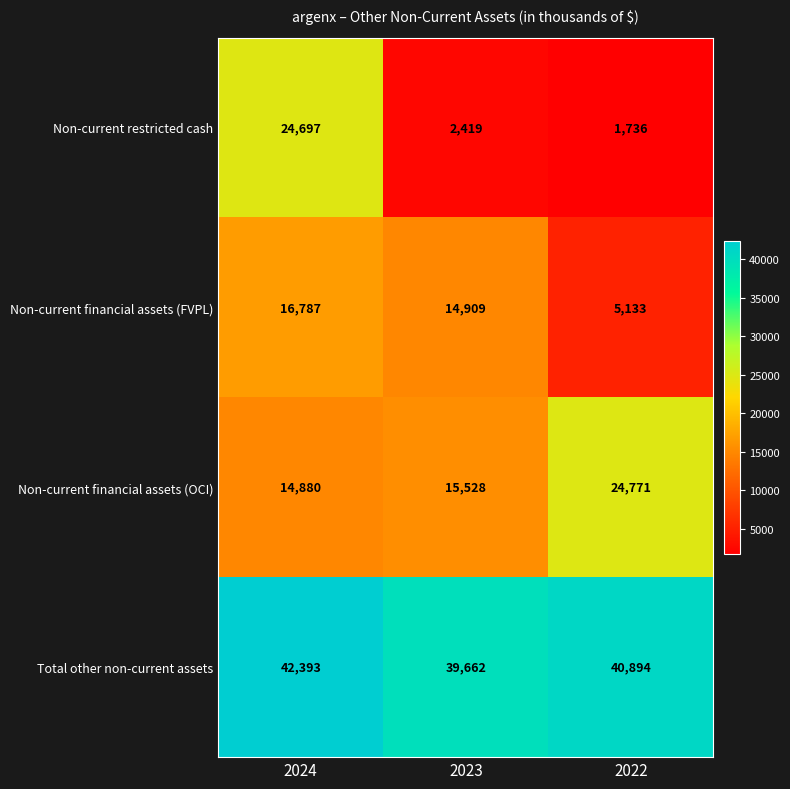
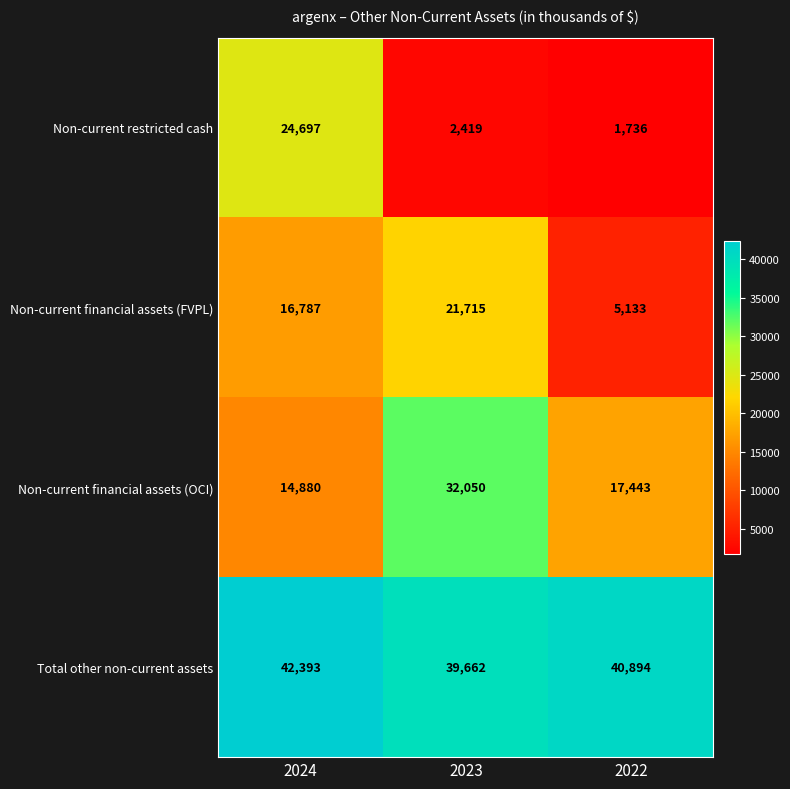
  {
    "Non-current restricted cash": {
      "2024": "24,697",
      "2023": "2,419",
      "2022": "1,736"
    },
    "Non-current financial assets (FVPL)": {
      "2024": "16,787",
-     "2023": "14,909",
+     "2023": "21,715",
      "2022": "5,133"
    },
    "Non-current financial assets (OCI)": {
      "2024": "14,880",
-     "2023": "15,528",
-     "2022": "24,771"
+     "2023": "32,050",
+     "2022": "17,443"
    },
    "Total other non-current assets": {
      "2024": "42,393",
      "2023": "39,662",
      "2022": "40,894"
    }
  }
